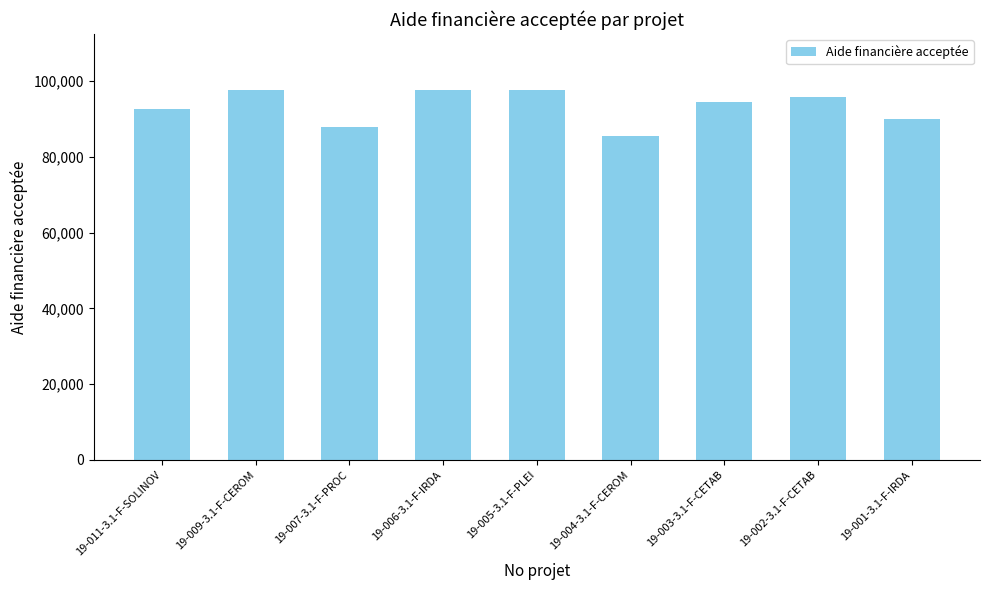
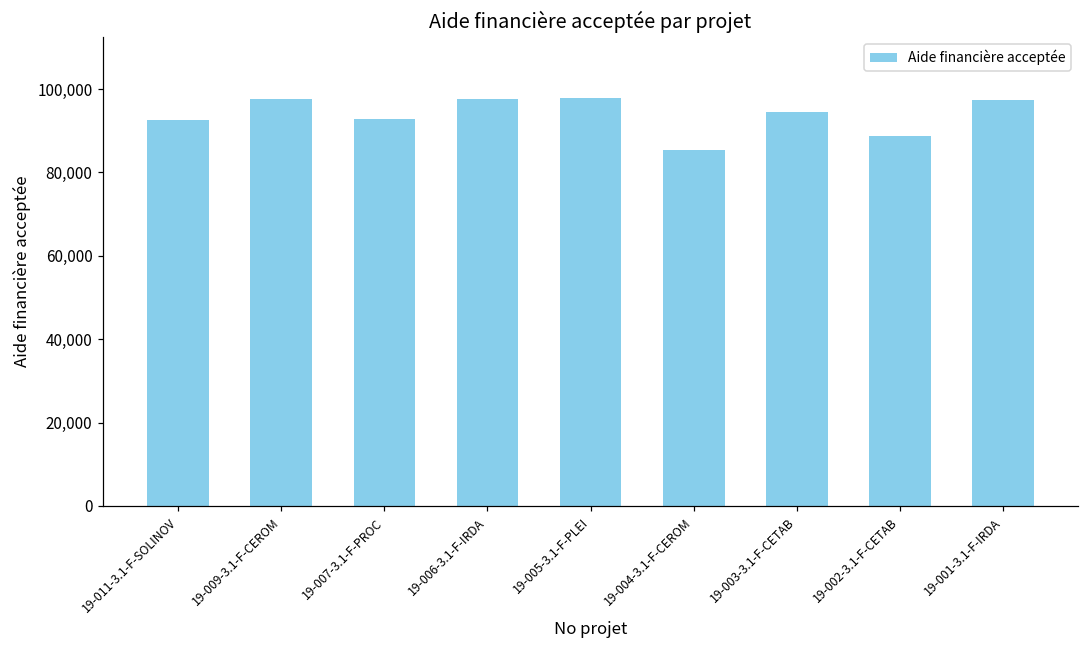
  {
    "19-011-3.1-F-SOLINOV": "93,000",
    "19-009-3.1-F-CEROM": "98,000",
-   "19-007-3.1-F-PROC": "88,000",
+   "19-007-3.1-F-PROC": "93,000",
    "19-006-3.1-F-IRDA": "98,000",
    "19-005-3.1-F-PLEI": "98,000",
    "19-004-3.1-F-CEROM": "85,000",
    "19-003-3.1-F-CETAB": "95,000",
-   "19-002-3.1-F-CETAB": "96,000",
-   "19-001-3.1-F-IRDA": "90,000"
+   "19-002-3.1-F-CETAB": "89,000",
+   "19-001-3.1-F-IRDA": "97,000"
  }
